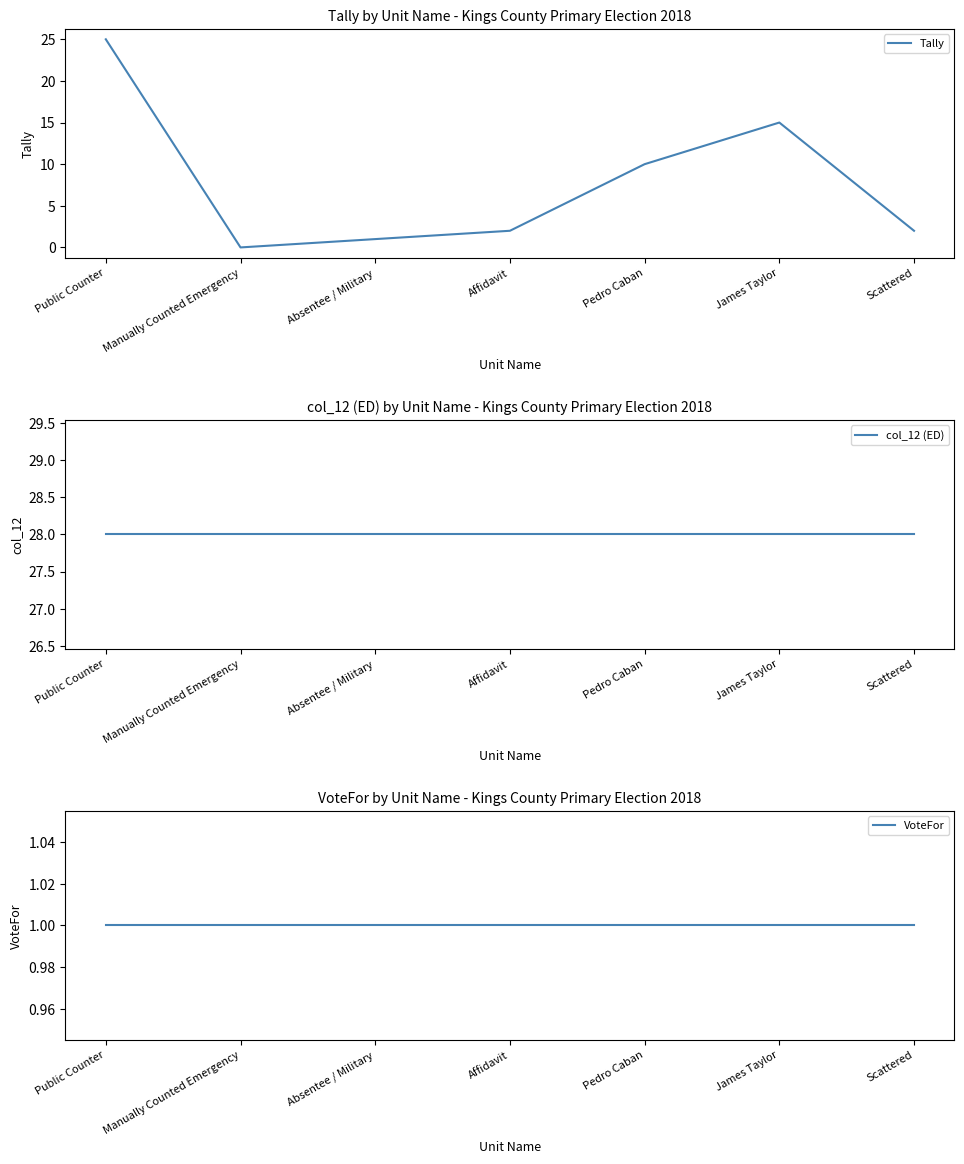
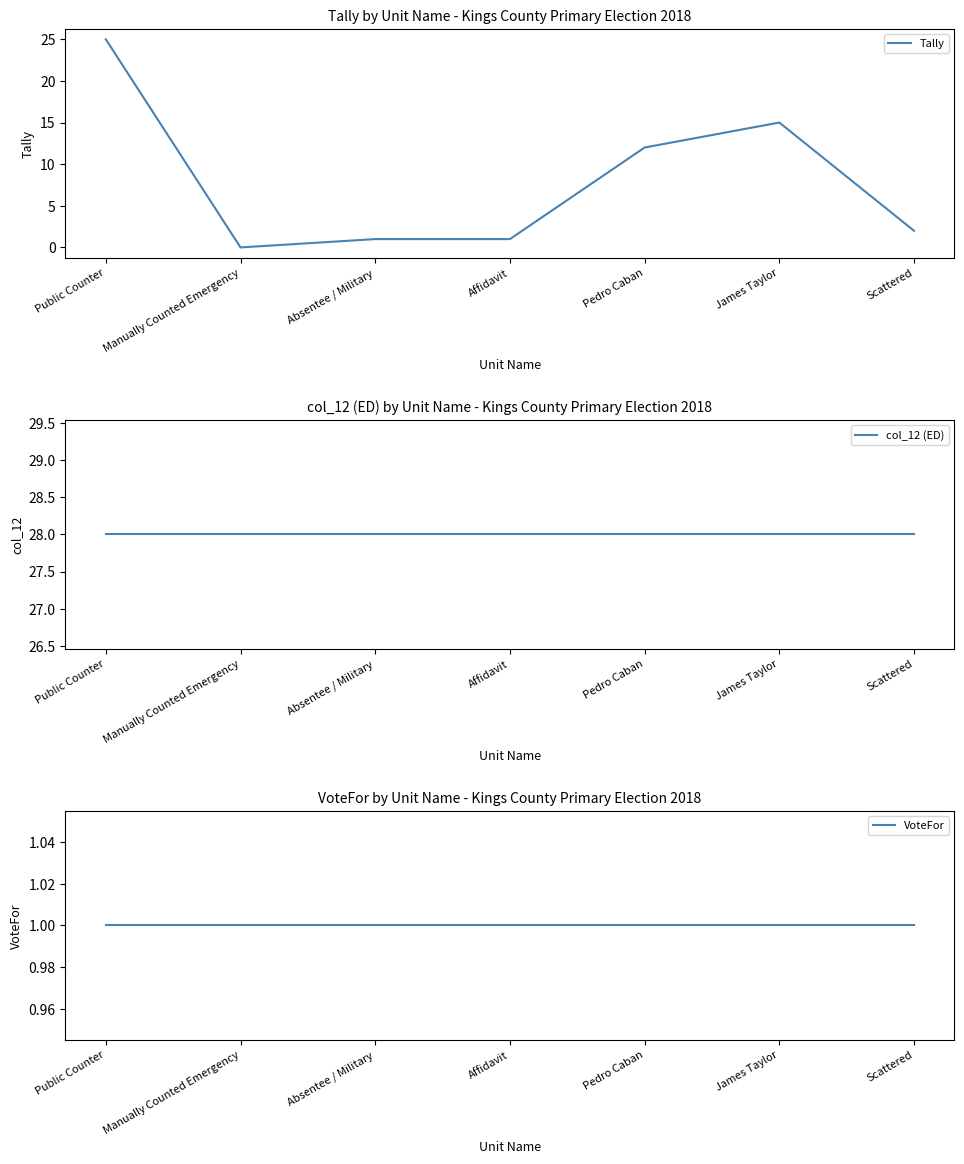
  {
    "Tally by Unit Name - Kings County Primary Election 2018": {
      "Public Counter": 25,
      "Manually Counted Emergency": 0,
      "Absentee / Military": 1,
-     "Affidavit": 2,
-     "Pedro Caban": 10,
+     "Affidavit": 1,
+     "Pedro Caban": 12,
      "James Taylor": 15,
      "Scattered": 2
    },
    "col_12 (ED) by Unit Name - Kings County Primary Election 2018": {
      "Public Counter": 28.0,
      "Manually Counted Emergency": 28.0,
      "Absentee / Military": 28.0,
      "Affidavit": 28.0,
      "Pedro Caban": 28.0,
      "James Taylor": 28.0,
      "Scattered": 28.0
    },
    "VoteFor by Unit Name - Kings County Primary Election 2018": {
      "Public Counter": 1.000,
      "Manually Counted Emergency": 1.000,
      "Absentee / Military": 1.000,
      "Affidavit": 1.000,
      "Pedro Caban": 1.000,
      "James Taylor": 1.000,
      "Scattered": 1.000
    }
  }
